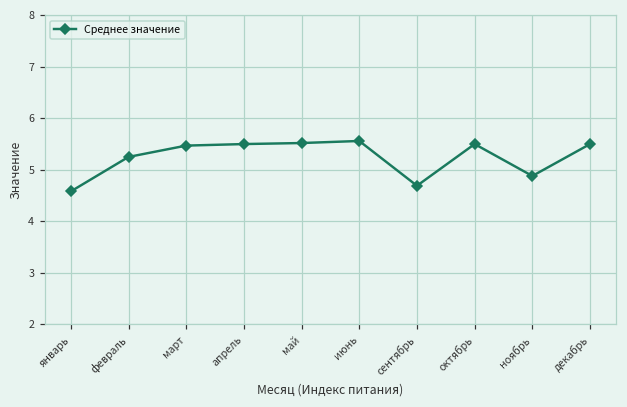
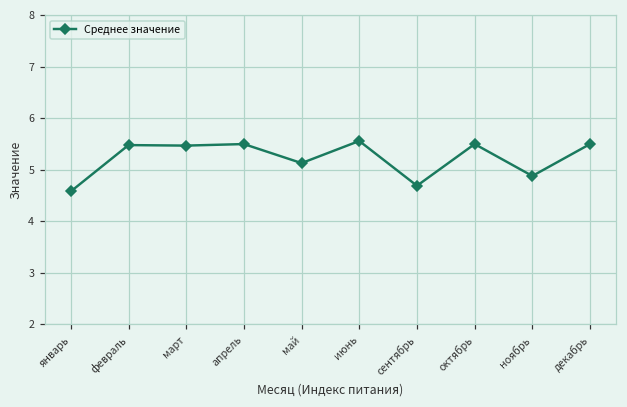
  {
    "январь": 4.6,
-   "февраль": 5.3,
+   "февраль": 5.5,
    "март": 5.5,
    "апрель": 5.5,
-   "май": 5.5,
+   "май": 5.1,
    "июнь": 5.6,
    "сентябрь": 4.7,
    "октябрь": 5.5,
    "ноябрь": 4.9,
    "декабрь": 5.5
  }
